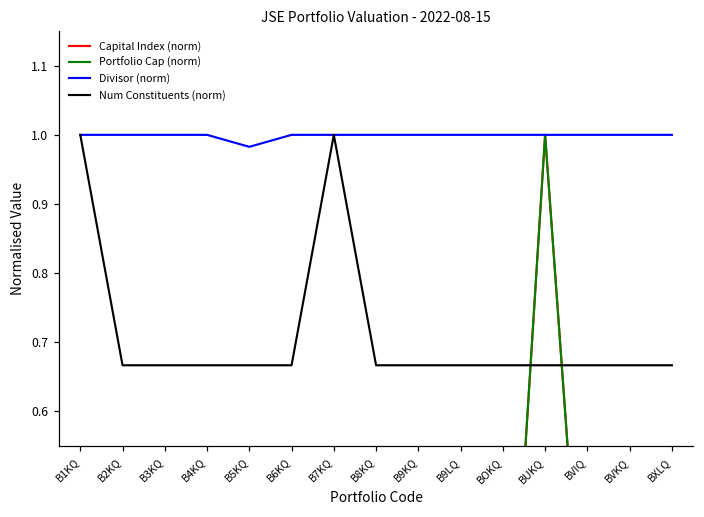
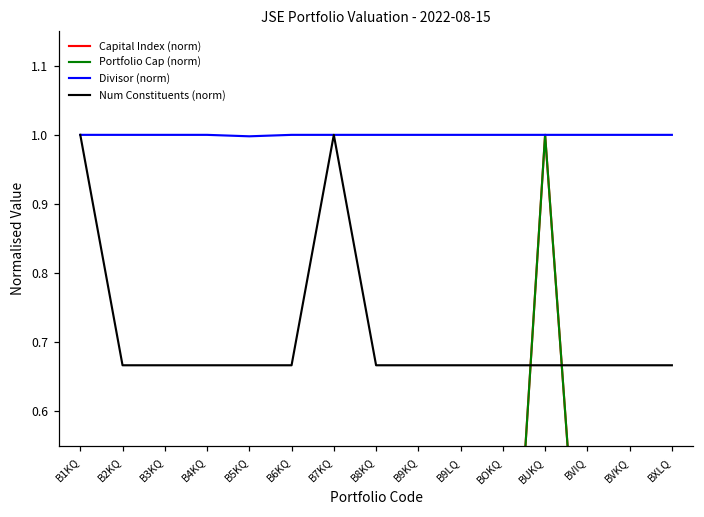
  {
    "Divisor (norm)": {
      "B2KQ": 1.00,
      "B3KQ": 1.00,
      "B4KQ": 1.00,
-     "B5KQ": 0.98,
+     "B5KQ": 1.00,
      "B6KQ": 1.00,
      "B8KQ": 1.00,
      "B9KQ": 1.00,
      "B9LQ": 1.00,
      "BOKQ": 1.00,
      "BVIQ": 1.00,
      "BVKQ": 1.00,
      "BXLQ": 1.00
    },
    "Num Constituents (norm)": {
      "B2KQ": 0.67,
      "B3KQ": 0.67,
      "B4KQ": 0.67,
      "B5KQ": 0.67,
      "B6KQ": 0.67,
      "B8KQ": 0.67,
      "B9KQ": 0.67,
      "B9LQ": 0.67,
      "BOKQ": 0.67,
      "BUKQ": 0.67,
      "BVIQ": 0.67,
      "BVKQ": 0.67,
      "BXLQ": 0.67
    }
  }
